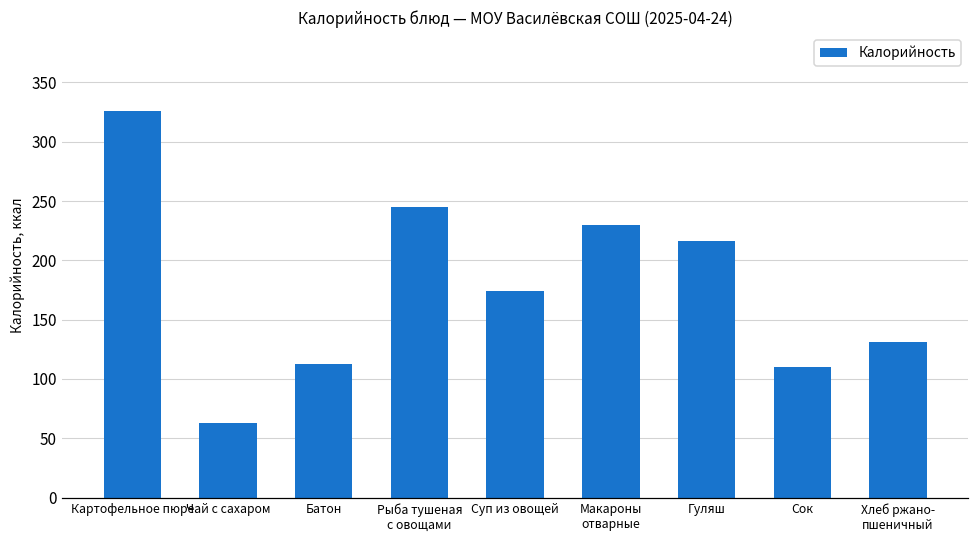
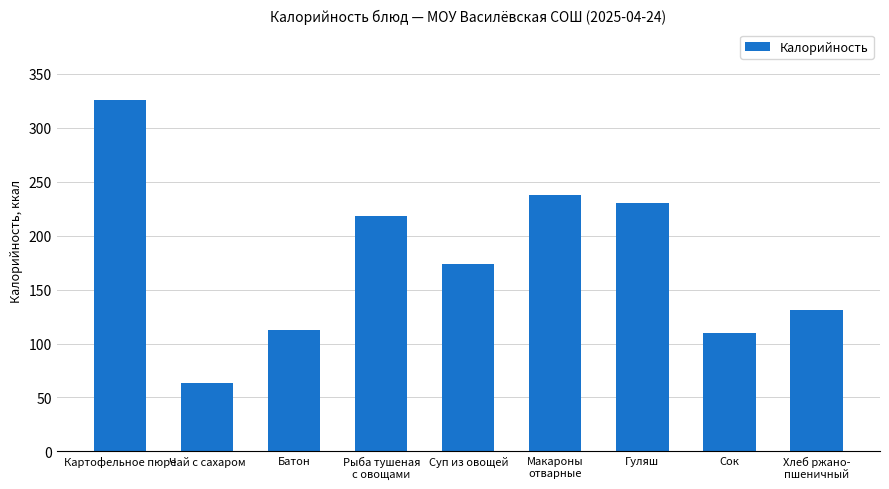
  {
    "Картофельное пюре": 326,
    "Чай с сахаром": 63,
    "Батон": 113,
-   "Рыба тушеная с овощами": 245,
+   "Рыба тушеная с овощами": 218,
    "Суп из овощей": 174,
-   "Макароны отварные": 230,
-   "Гуляш": 216,
+   "Макароны отварные": 238,
+   "Гуляш": 230,
    "Сок": 110,
    "Хлеб ржано- пшеничный": 131
  }
